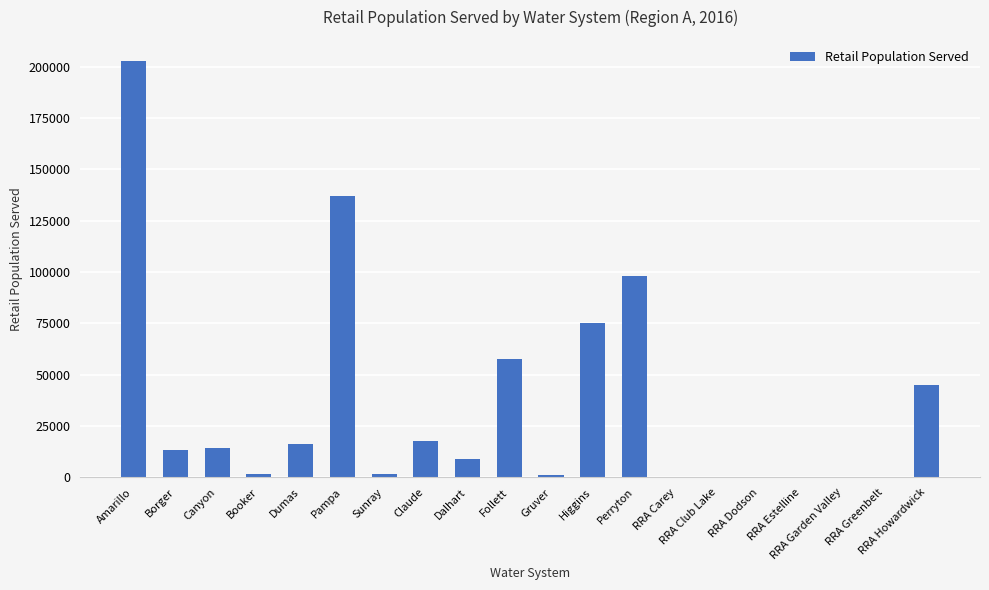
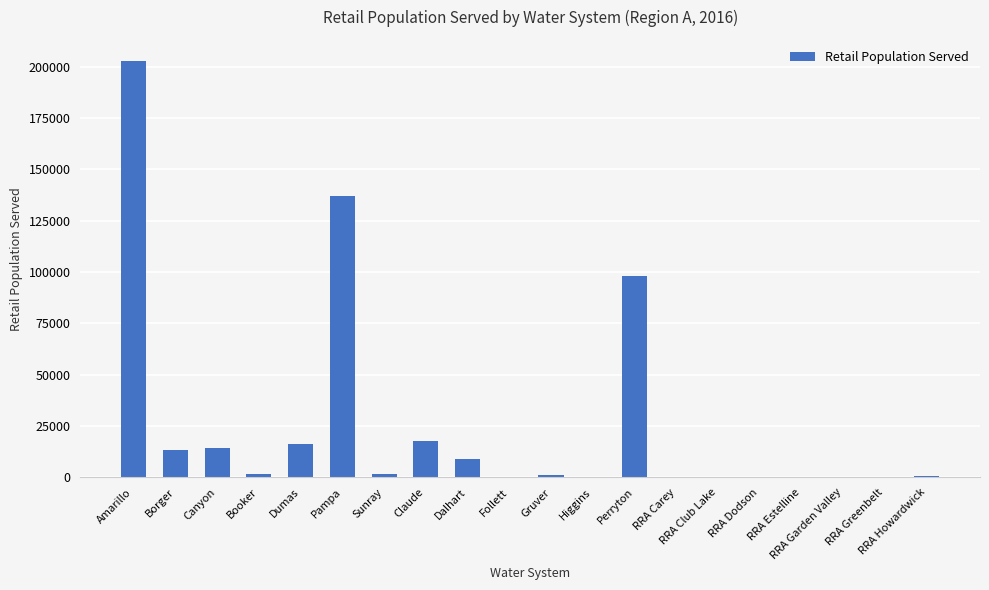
  {
    "Amarillo": 203000,
    "Borger": 13000,
    "Canyon": 14000,
    "Booker": 2000,
    "Dumas": 16000,
    "Pampa": 137000,
    "Sunray": 2000,
    "Claude": 18000,
    "Dalhart": 9000,
-   "Follett": 57000,
+   "Follett": 0,
    "Gruver": 1000,
-   "Higgins": 75000,
+   "Higgins": 0,
    "Perryton": 98000,
-   "RRA Howardwick": 45000
+   "RRA Howardwick": 1000
  }
